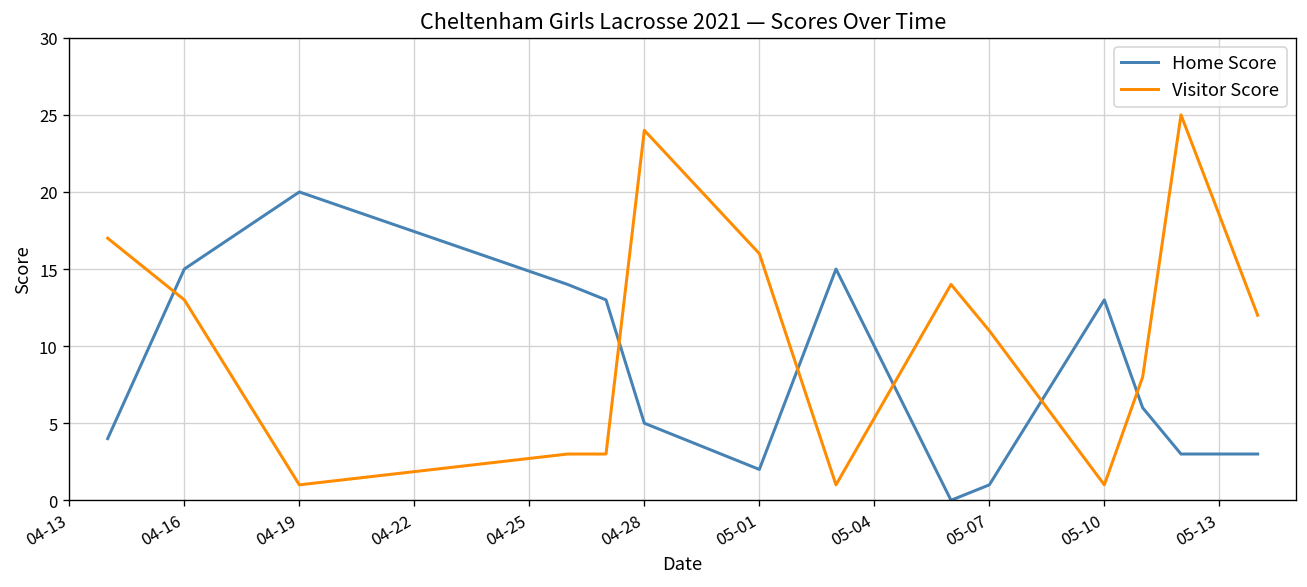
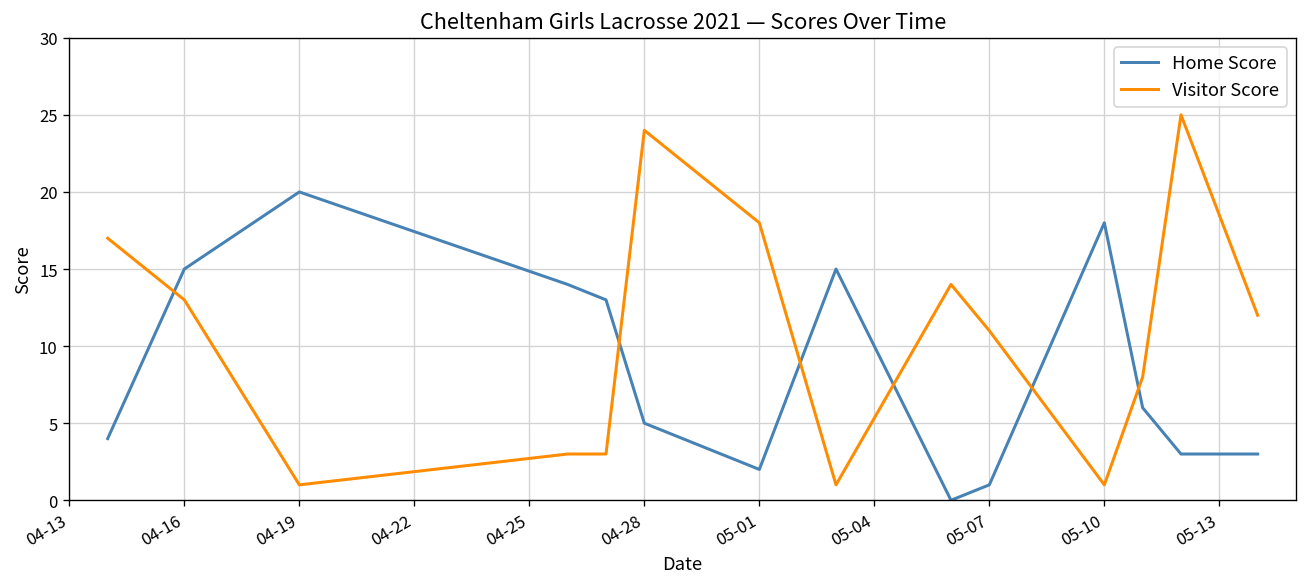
  {
    "Home Score": {
      "04-16": 15,
      "04-19": 20,
      "04-28": 5,
      "05-01": 2,
      "05-07": 1,
-     "05-10": 13
+     "05-10": 18
    },
    "Visitor Score": {
      "04-16": 13,
      "04-19": 1,
      "04-28": 24,
-     "05-01": 16,
+     "05-01": 18,
      "05-07": 11,
      "05-10": 1
    }
  }
